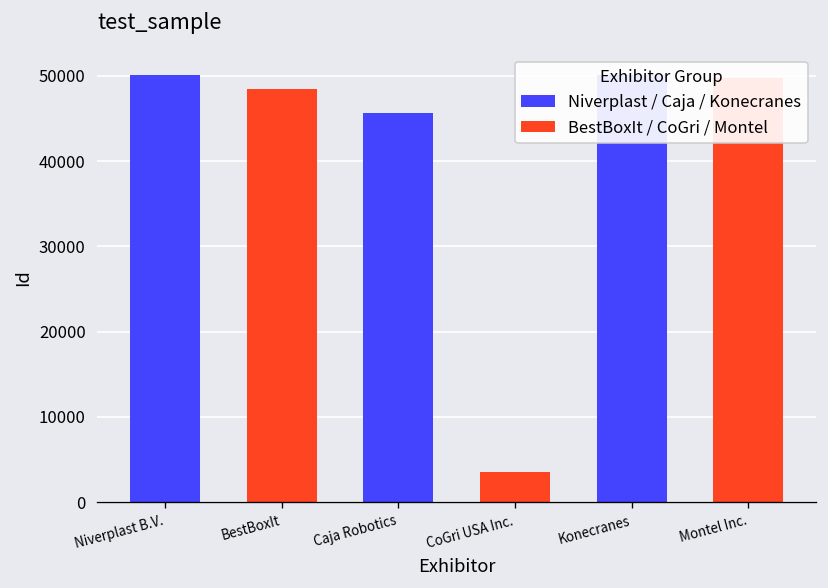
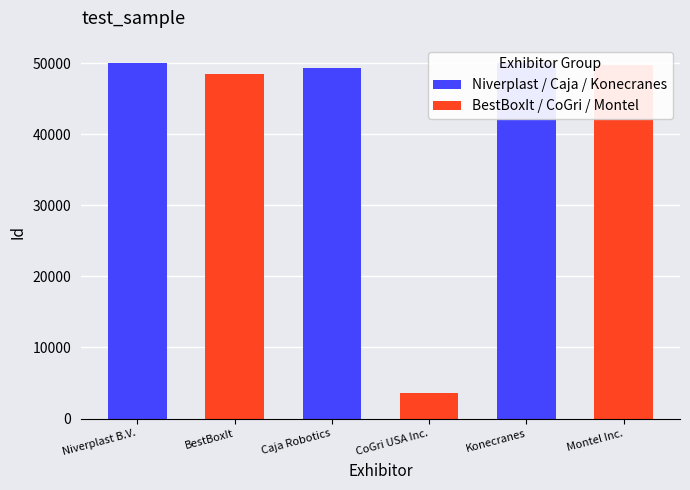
  {
    "Niverplast B.V.": 50000,
    "BestBoxIt": 49000,
-   "Caja Robotics": 46000,
+   "Caja Robotics": 49000,
    "CoGri USA Inc.": 4000
  }
